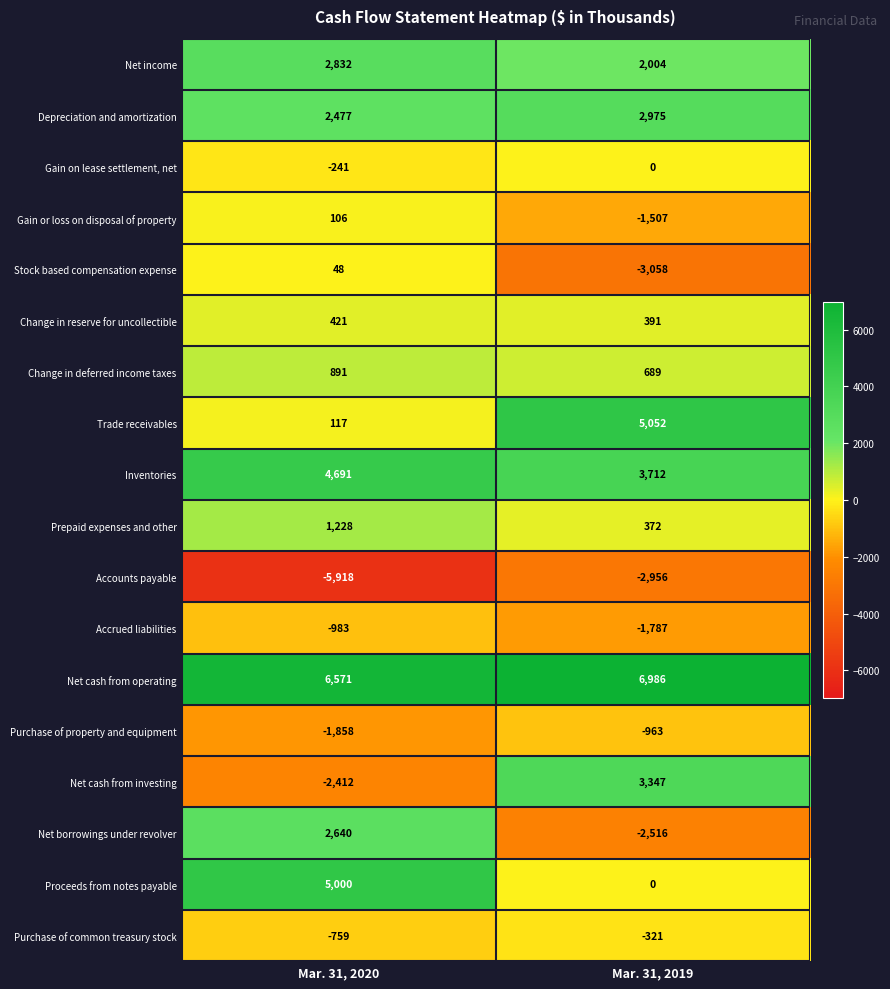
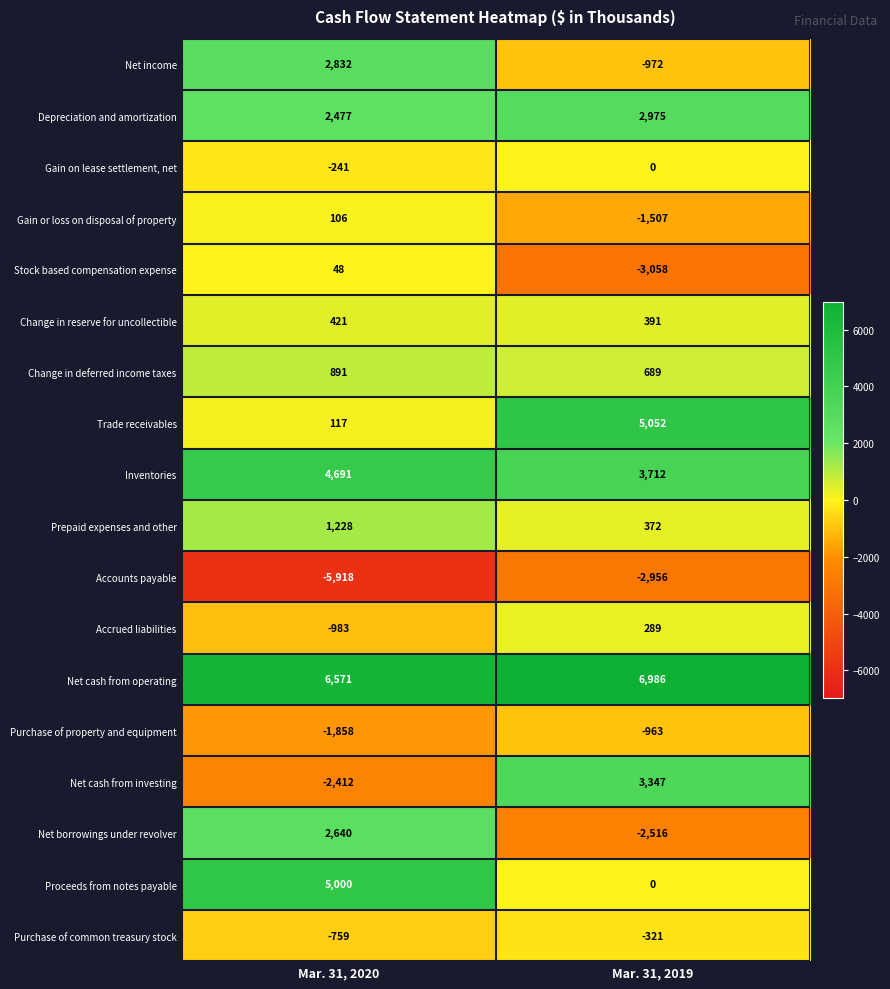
  {
    "Net income": {
      "Mar. 31, 2020": "2,832",
-     "Mar. 31, 2019": "2,004"
+     "Mar. 31, 2019": "-972"
    },
    "Depreciation and amortization": {
      "Mar. 31, 2020": "2,477",
      "Mar. 31, 2019": "2,975"
    },
    "Gain on lease settlement, net": {
      "Mar. 31, 2020": "-241",
      "Mar. 31, 2019": "0"
    },
    "Gain or loss on disposal of property": {
      "Mar. 31, 2020": "106",
      "Mar. 31, 2019": "-1,507"
    },
    "Stock based compensation expense": {
      "Mar. 31, 2020": "48",
      "Mar. 31, 2019": "-3,058"
    },
    "Change in reserve for uncollectible": {
      "Mar. 31, 2020": "421",
      "Mar. 31, 2019": "391"
    },
    "Change in deferred income taxes": {
      "Mar. 31, 2020": "891",
      "Mar. 31, 2019": "689"
    },
    "Trade receivables": {
      "Mar. 31, 2020": "117",
      "Mar. 31, 2019": "5,052"
    },
    "Inventories": {
      "Mar. 31, 2020": "4,691",
      "Mar. 31, 2019": "3,712"
    },
    "Prepaid expenses and other": {
      "Mar. 31, 2020": "1,228",
      "Mar. 31, 2019": "372"
    },
    "Accounts payable": {
      "Mar. 31, 2020": "-5,918",
      "Mar. 31, 2019": "-2,956"
    },
    "Accrued liabilities": {
      "Mar. 31, 2020": "-983",
-     "Mar. 31, 2019": "-1,787"
+     "Mar. 31, 2019": "289"
    },
    "Net cash from operating": {
      "Mar. 31, 2020": "6,571",
      "Mar. 31, 2019": "6,986"
    },
    "Purchase of property and equipment": {
      "Mar. 31, 2020": "-1,858",
      "Mar. 31, 2019": "-963"
    },
    "Net cash from investing": {
      "Mar. 31, 2020": "-2,412",
      "Mar. 31, 2019": "3,347"
    },
    "Net borrowings under revolver": {
      "Mar. 31, 2020": "2,640",
      "Mar. 31, 2019": "-2,516"
    },
    "Proceeds from notes payable": {
      "Mar. 31, 2020": "5,000",
      "Mar. 31, 2019": "0"
    },
    "Purchase of common treasury stock": {
      "Mar. 31, 2020": "-759",
      "Mar. 31, 2019": "-321"
    }
  }
